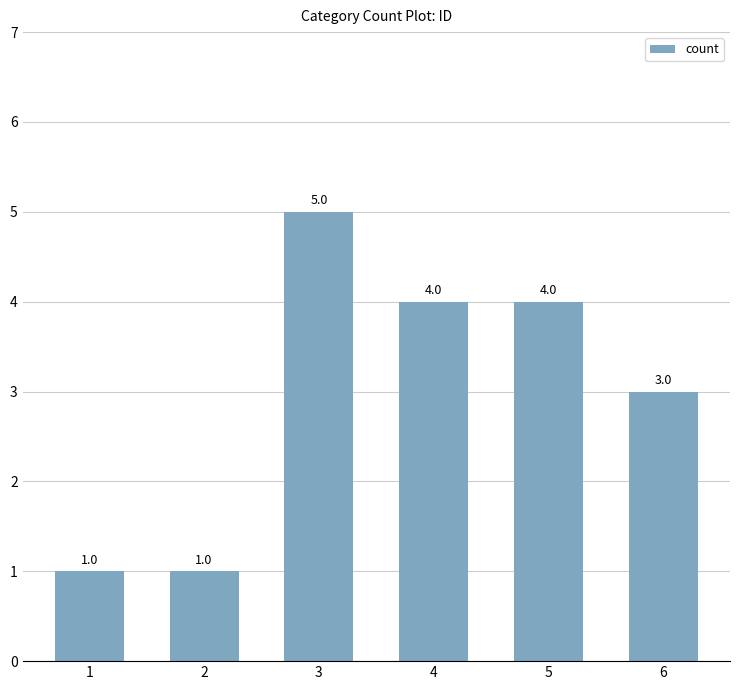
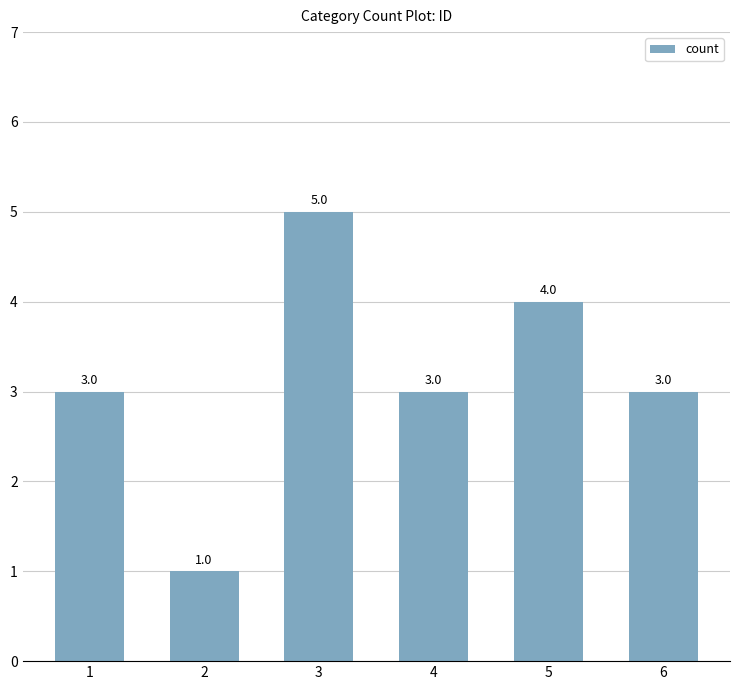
  {
-   "1": 1.0,
+   "1": 3.0,
    "2": 1.0,
    "3": 5.0,
-   "4": 4.0,
+   "4": 3.0,
    "5": 4.0,
    "6": 3.0
  }
